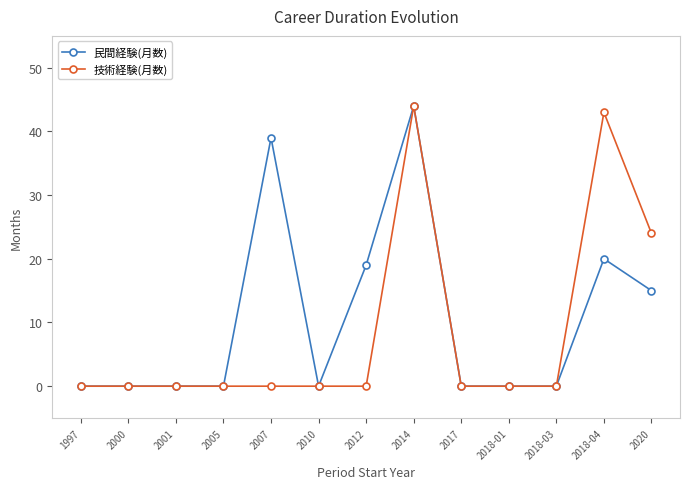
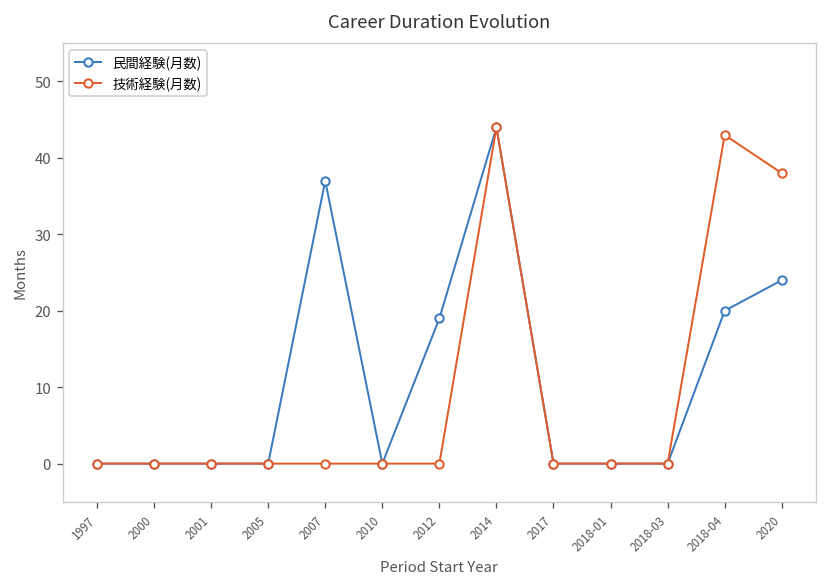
  {
    "民間経験(月数)": {
-     "2007": 39,
+     "2007": 37,
      "2012": 19,
      "2018-04": 20,
-     "2020": 15
+     "2020": 24
    },
    "技術経験(月数)": {
      "2007": 0,
      "2012": 0,
      "2018-04": 43,
-     "2020": 24
+     "2020": 38
    }
  }
